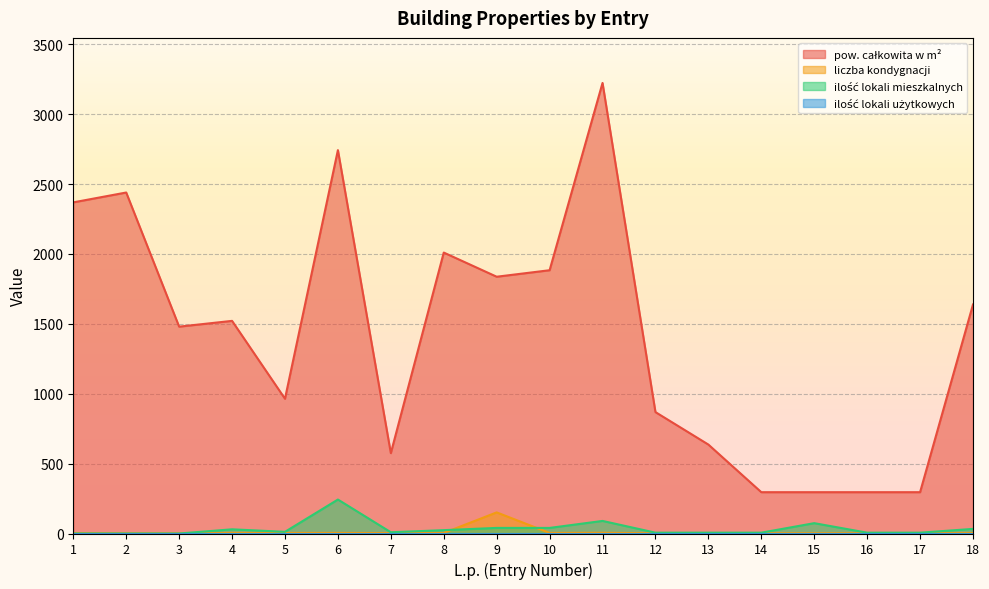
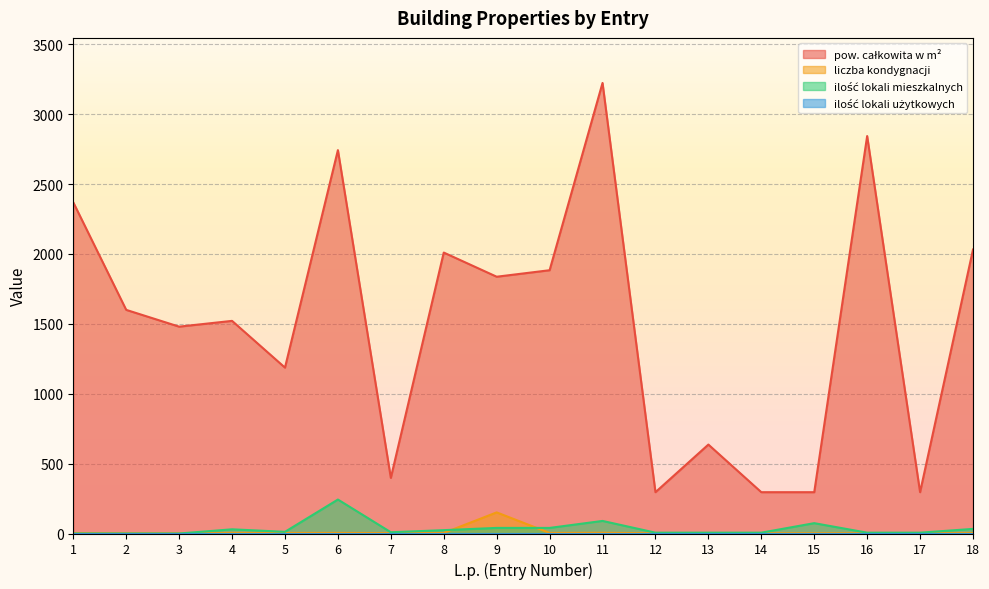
  {
    "pow. całkowita w m²": {
      "1": 2370,
-     "2": 2440,
+     "2": 1600,
      "3": 1480,
      "4": 1520,
-     "5": 960,
+     "5": 1190,
      "6": 2740,
-     "7": 580,
+     "7": 400,
      "8": 2010,
      "9": 1840,
      "10": 1880,
      "11": 3220,
-     "12": 870,
+     "12": 300,
      "13": 640,
      "14": 300,
      "15": 300,
-     "16": 300,
+     "16": 2840,
      "17": 300,
-     "18": 1640
+     "18": 2030
    },
    "liczba kondygnacji": {
      "9": 150
    },
    "ilość lokali mieszkalnych": {
      "4": 30,
      "6": 240,
      "8": 20,
      "9": 40,
      "10": 40,
      "11": 90,
      "15": 70,
      "18": 30
    },
    "ilość lokali użytkowych": {
      "9": 0
    }
  }
